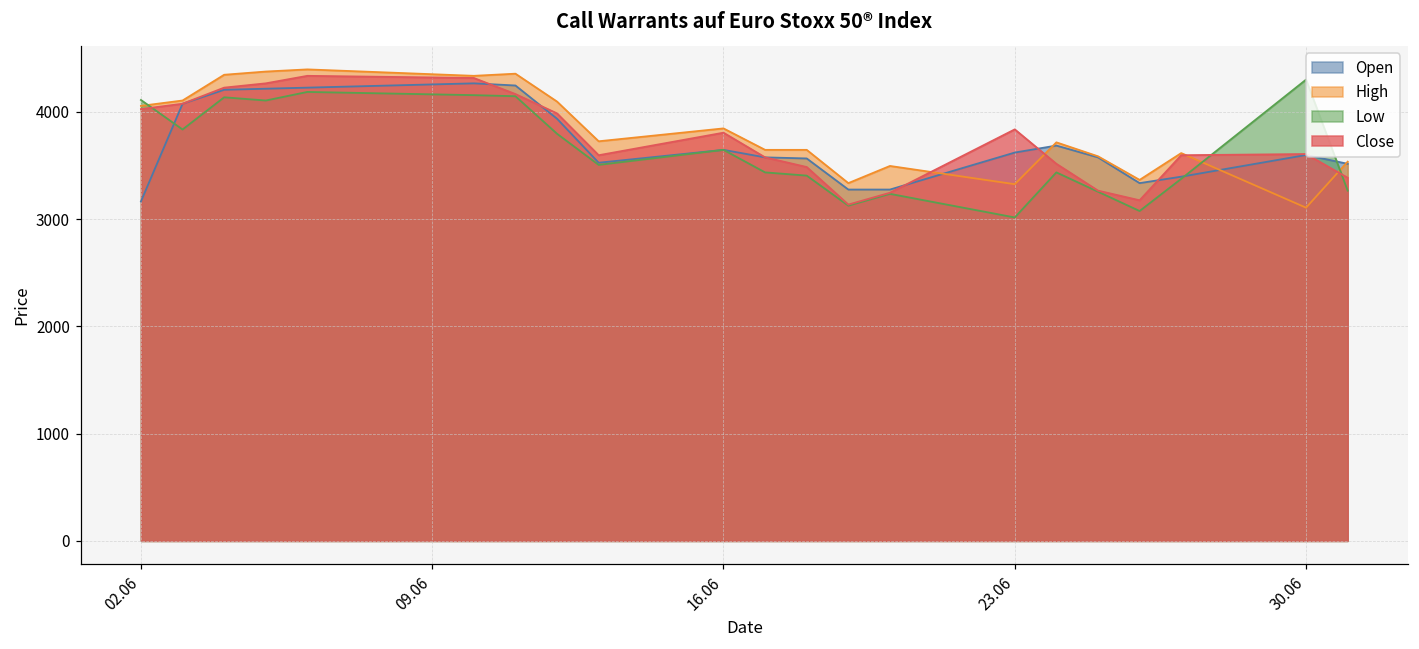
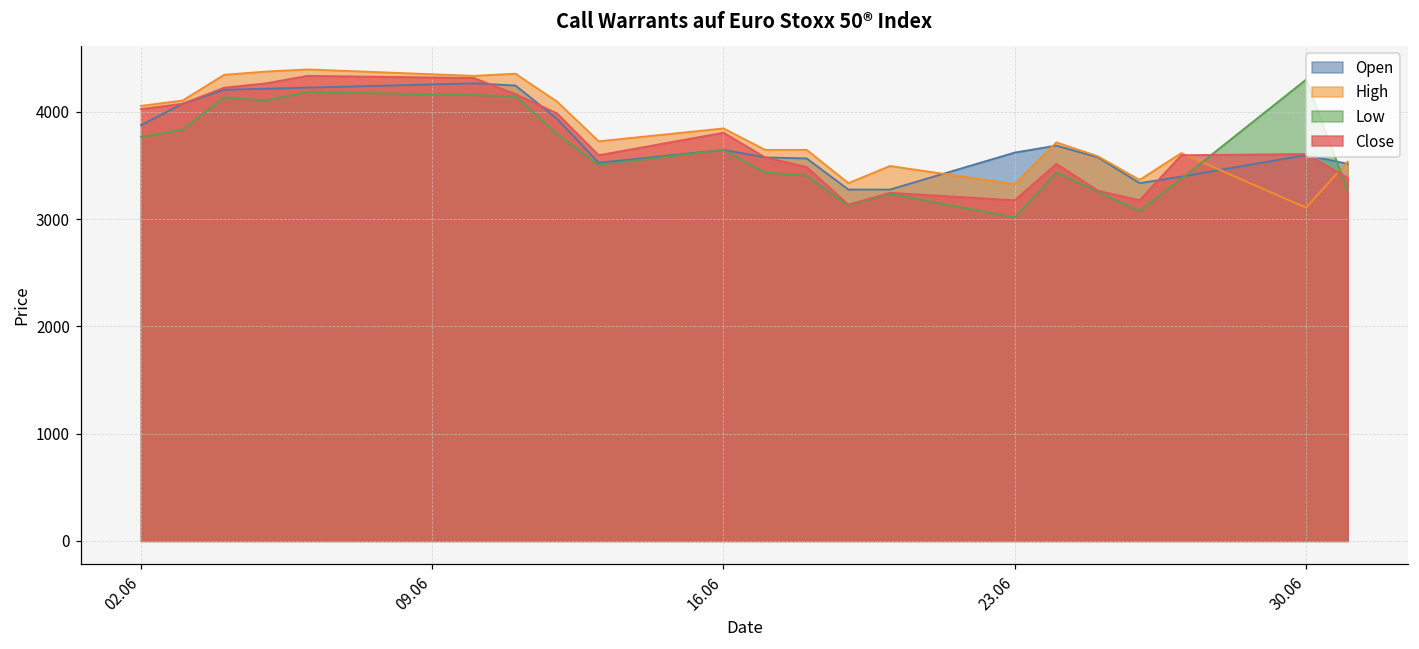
  {
    "Open": {
-     "02.06": 3200,
+     "02.06": 3900,
      "23.06": 3600
    },
    "High": {
      "02.06": 4100,
      "16.06": 3800,
      "23.06": 3300,
      "30.06": 3100
    },
    "Low": {
-     "02.06": 4100,
+     "02.06": 3800,
      "23.06": 3000,
      "30.06": 4300
    },
    "Close": {
      "02.06": 4000,
      "16.06": 3800,
-     "23.06": 3800
+     "23.06": 3200
    }
  }
